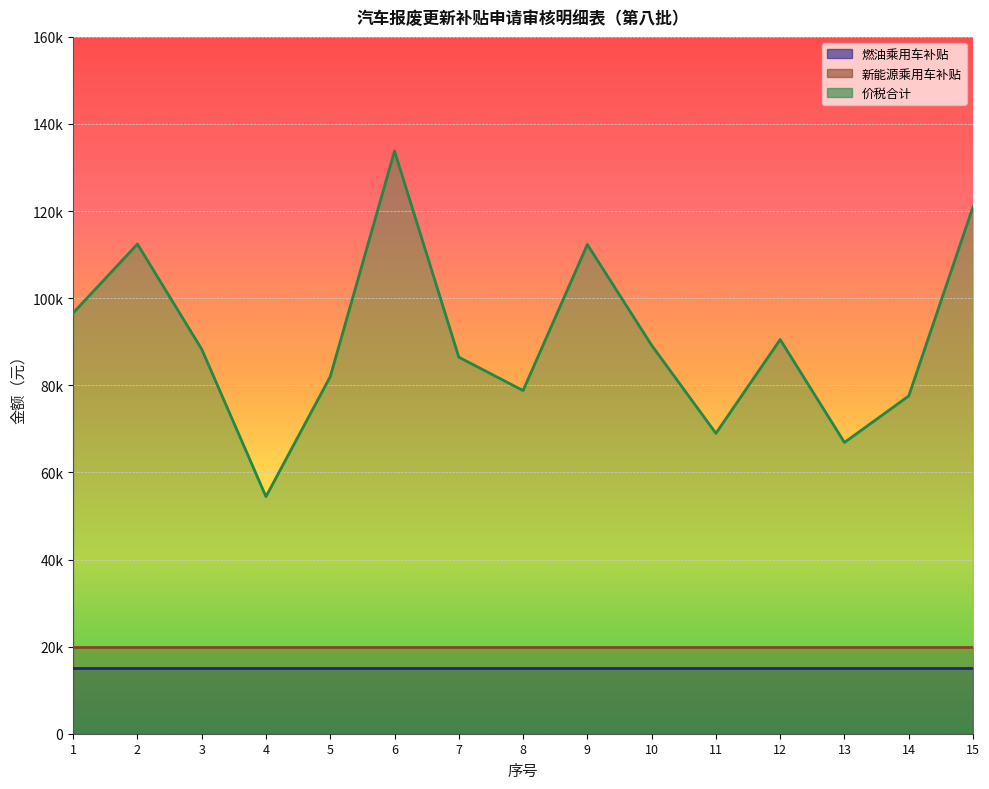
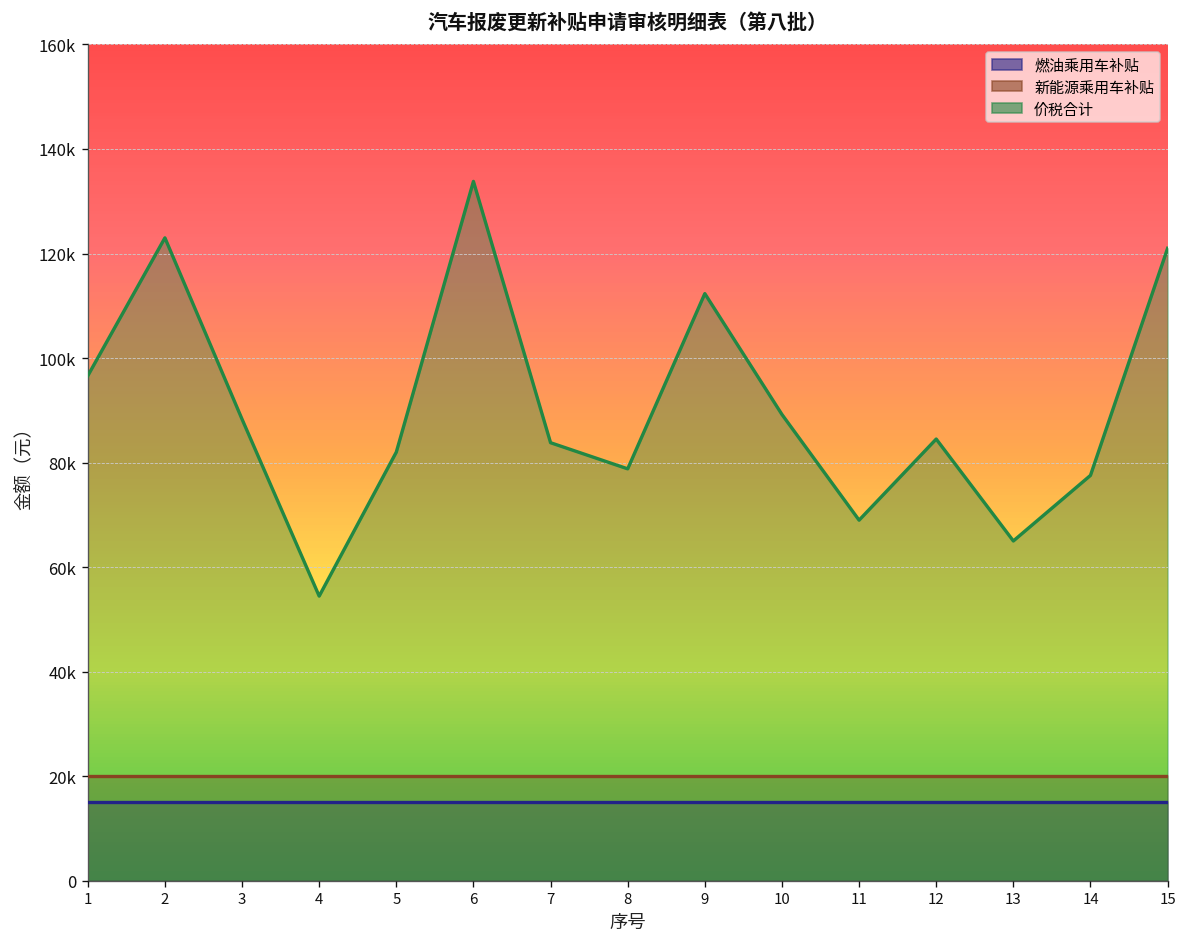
  {
    "燃油乘用车补贴": {
      "1": 15000,
      "2": 15000,
      "3": 15000,
      "4": 15000,
      "5": 15000,
      "6": 15000,
      "7": 15000,
      "8": 15000,
      "9": 15000,
      "10": 15000,
      "11": 15000,
      "12": 15000,
      "13": 15000,
      "14": 15000,
      "15": 15000
    },
    "新能源乘用车补贴": {
      "1": 20000,
      "2": 20000,
      "3": 20000,
      "4": 20000,
      "5": 20000,
      "6": 20000,
      "7": 20000,
      "8": 20000,
      "9": 20000,
      "10": 20000,
      "11": 20000,
      "12": 20000,
      "13": 20000,
      "14": 20000,
      "15": 20000
    },
    "价税合计": {
      "1": 97000,
-     "2": 112000,
+     "2": 123000,
      "3": 88000,
      "4": 54000,
      "5": 82000,
      "6": 134000,
-     "7": 86000,
+     "7": 84000,
      "8": 79000,
      "9": 112000,
      "10": 89000,
      "11": 69000,
-     "12": 91000,
-     "13": 67000,
+     "12": 85000,
+     "13": 65000,
      "14": 78000,
      "15": 121000
    }
  }
